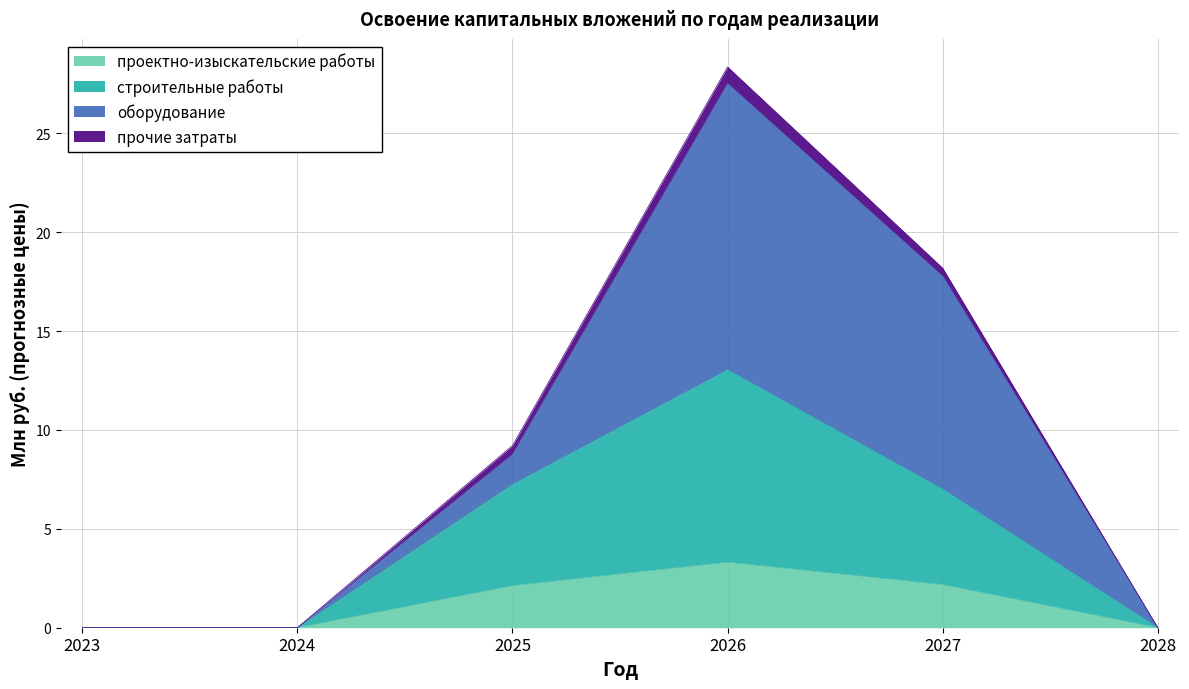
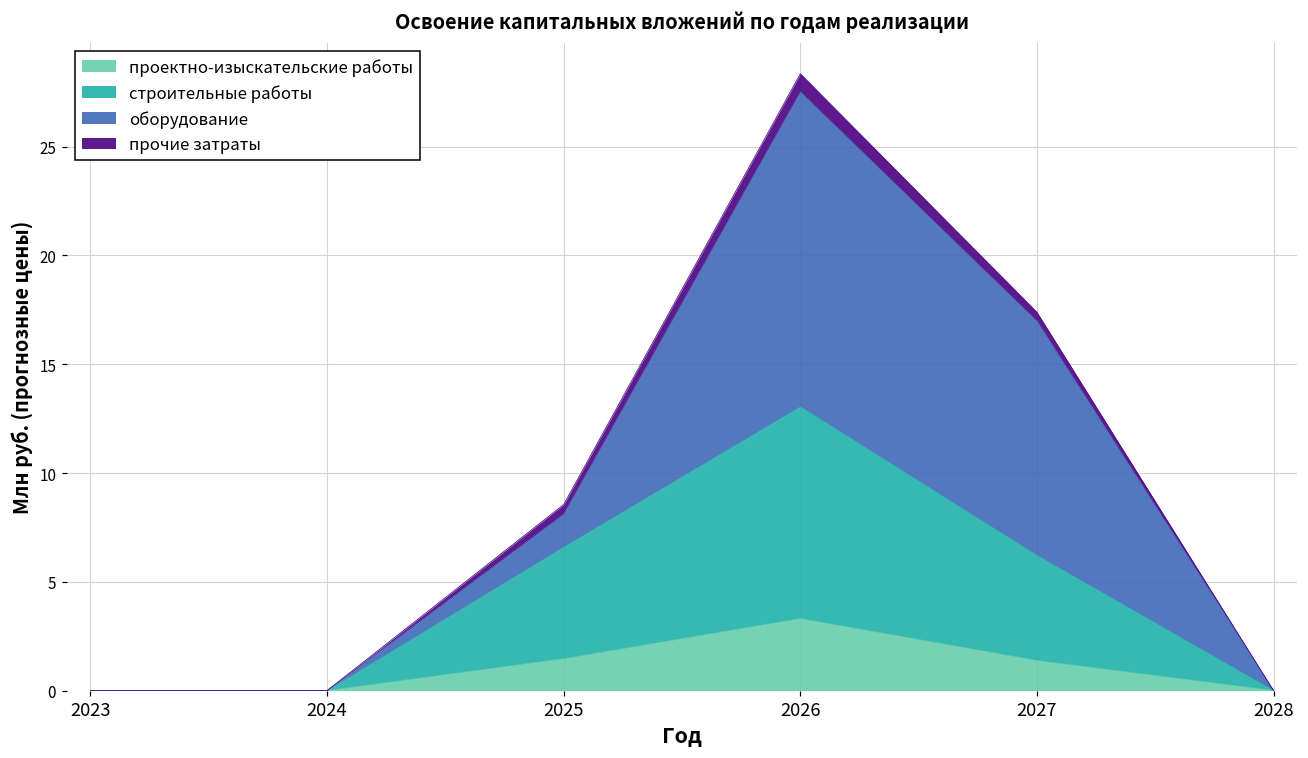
  {
    "проектно-изыскательские работы": {
-     "2025": 2.1,
+     "2025": 1.5,
      "2026": 3.3,
-     "2027": 2.2
+     "2027": 1.4
    },
    "строительные работы": {
      "2025": 5.1,
      "2026": 9.7,
      "2027": 4.8
    },
    "оборудование": {
      "2025": 1.5,
      "2026": 14.5,
      "2027": 10.8
    },
    "прочие затраты": {
      "2025": 0.4,
      "2026": 0.8,
      "2027": 0.4
    }
  }
